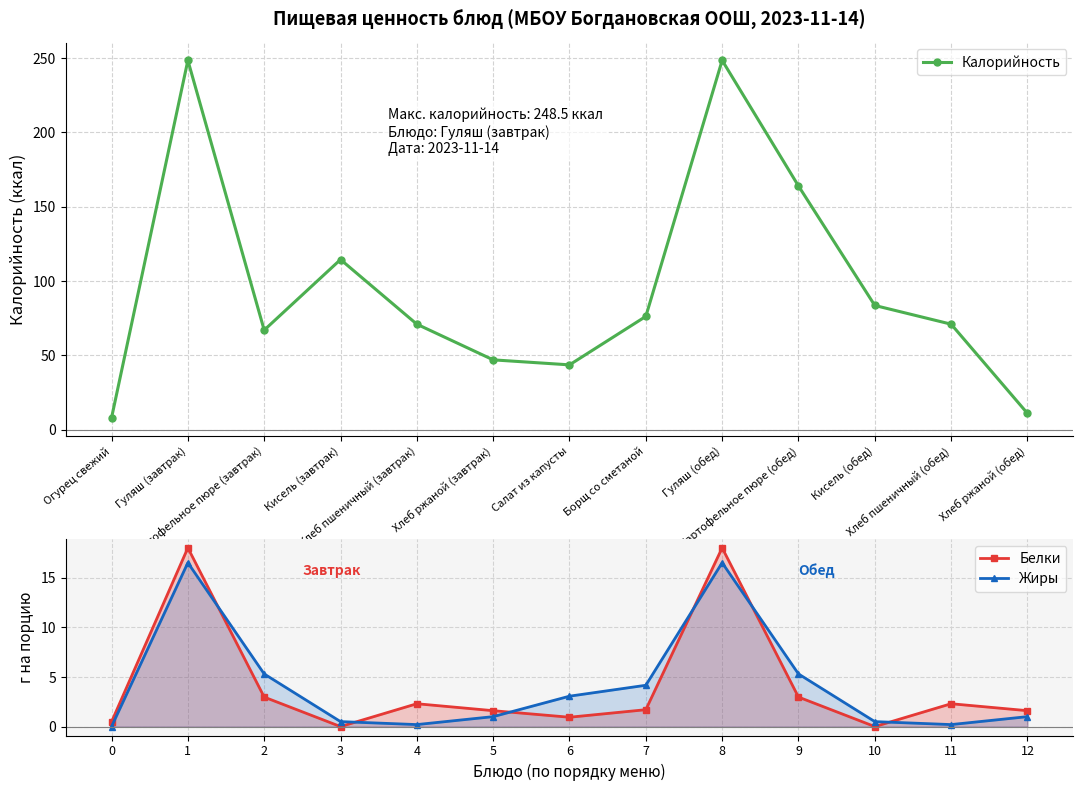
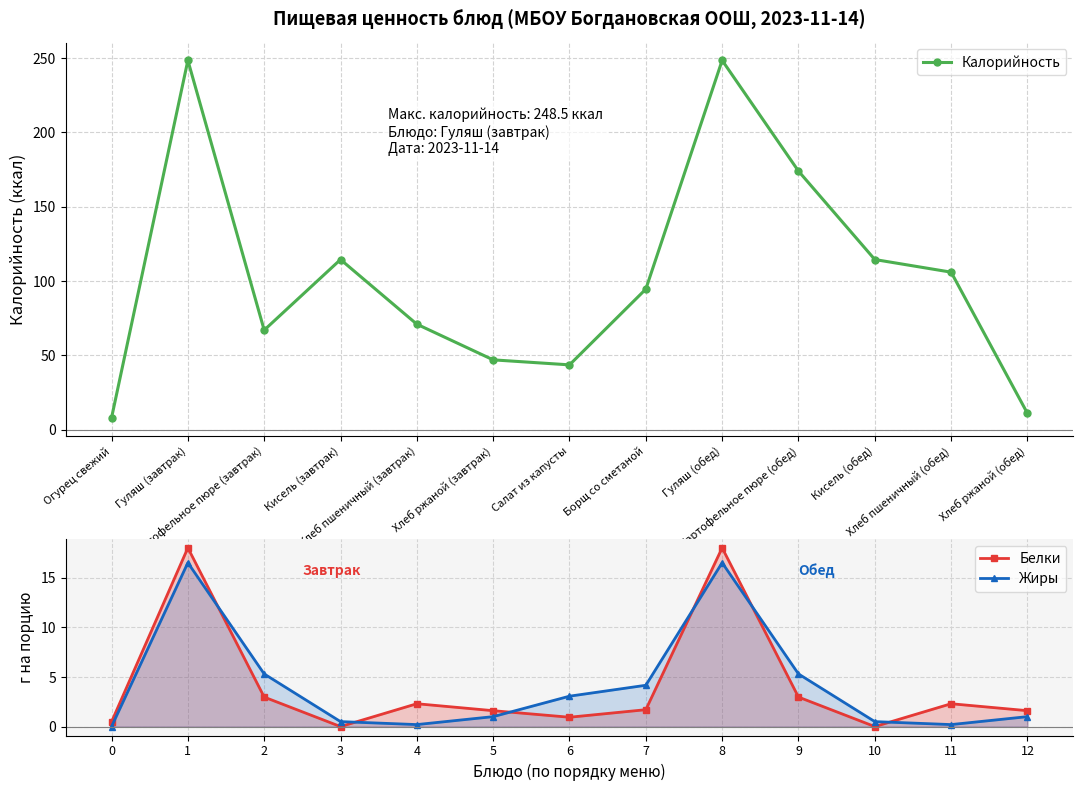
  {
    "Пищевая ценность блюд (МБОУ Богдановская ООШ, 2023-11-14)": {
      "Огурец свежий": 8,
      "Гуляш (завтрак)": 249,
      "Картофельное пюре (завтрак)": 67,
      "Кисель (завтрак)": 115,
      "Хлеб пшеничный (завтрак)": 71,
      "Хлеб ржаной (завтрак)": 47,
      "Салат из капусты": 44,
-     "Борщ со сметаной": 76,
+     "Борщ со сметаной": 95,
      "Гуляш (обед)": 249,
-     "Картофельное пюре (обед)": 164,
-     "Кисель (обед)": 84,
-     "Хлеб пшеничный (обед)": 71,
+     "Картофельное пюре (обед)": 174,
+     "Кисель (обед)": 115,
+     "Хлеб пшеничный (обед)": 106,
      "Хлеб ржаной (обед)": 11
    }
  }
